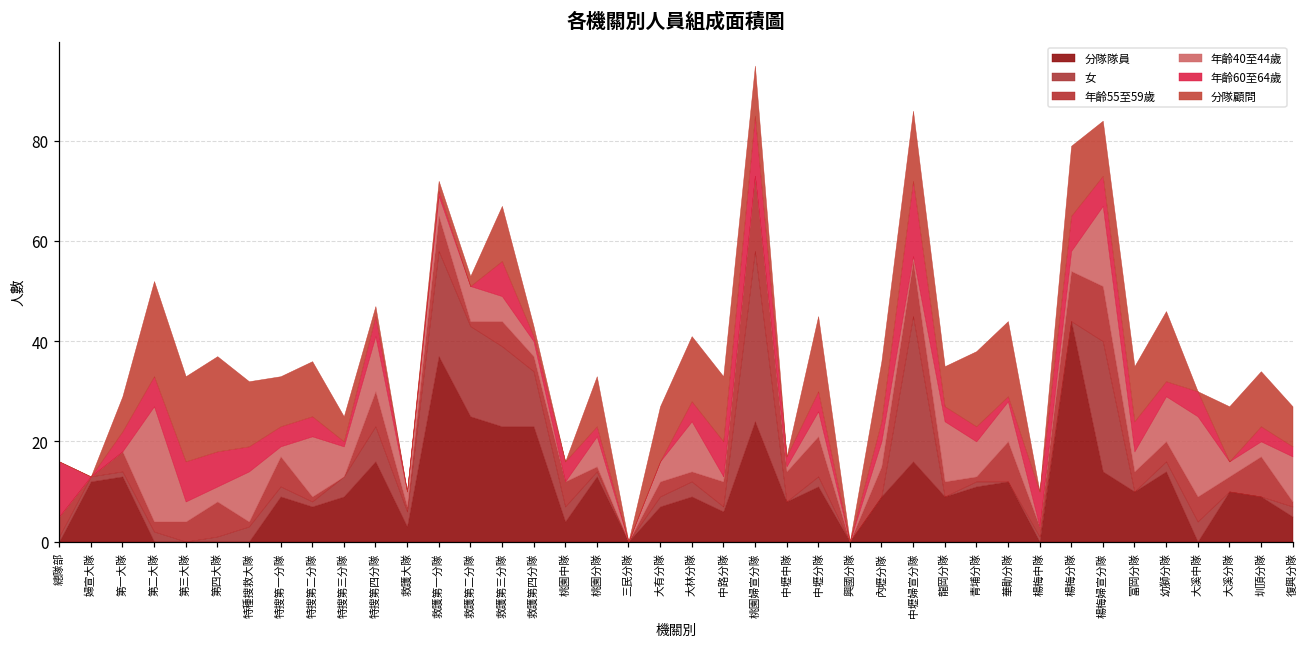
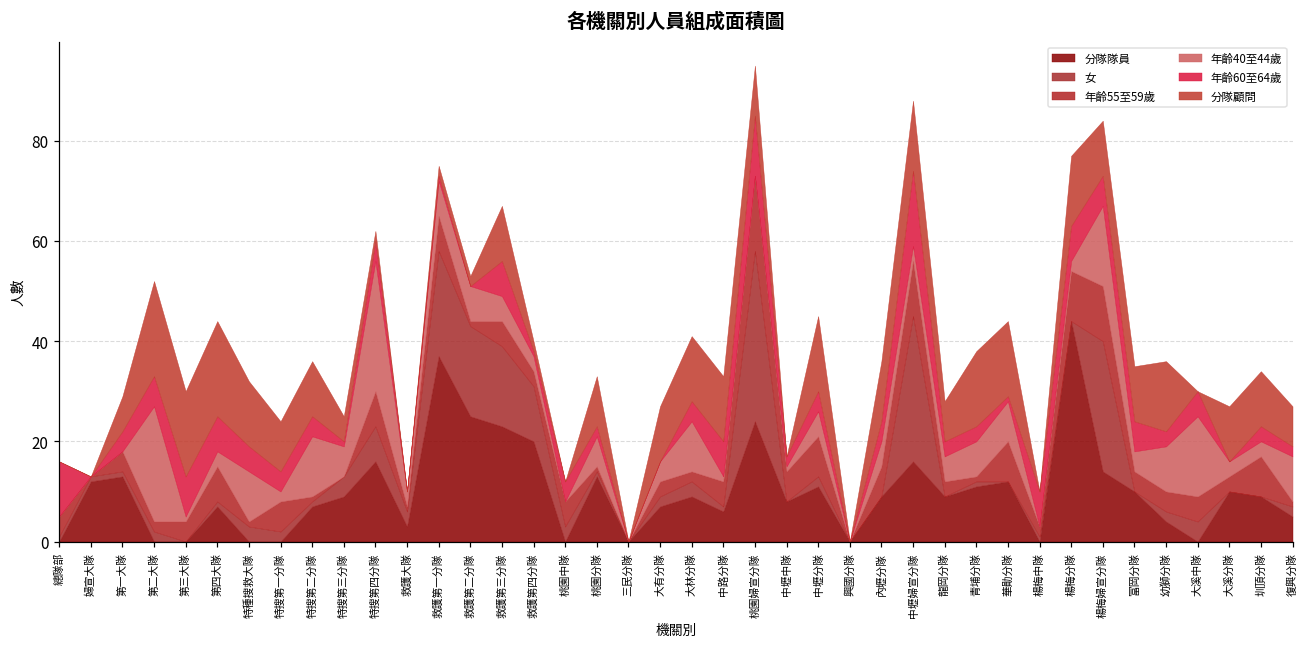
  {
    "分隊隊員": {
      "總隊部": 0,
      "婦宣大隊": 12,
      "第一大隊": 13,
      "第二大隊": 0,
-     "第四大隊": 0,
+     "第四大隊": 7,
      "特種搜救大隊": 0,
-     "特搜第一分隊": 9,
+     "特搜第一分隊": 0,
      "特搜第二分隊": 7,
      "特搜第三分隊": 9,
      "特搜第四分隊": 16,
      "救護大隊": 3,
      "救護第一分隊": 37,
      "救護第二分隊": 25,
      "救護第三分隊": 23,
-     "救護第四分隊": 23,
-     "桃園中隊": 4,
+     "救護第四分隊": 20,
+     "桃園中隊": 0,
      "桃園分隊": 13,
      "大有分隊": 7,
      "大林分隊": 9,
      "中路分隊": 6,
      "桃園婦宣分隊": 24,
      "中壢分隊": 11,
      "中壢婦宣分隊": 16,
      "青埔分隊": 11,
      "楊梅中隊": 0,
      "楊梅婦宣分隊": 14,
-     "幼獅分隊": 14,
+     "幼獅分隊": 4,
      "大溪中隊": 0,
      "復興分隊": 5
    },
    "年齡40至44歲": {
      "第二大隊": 23,
-     "第三大隊": 4,
+     "第三大隊": 1,
      "第四大隊": 3,
      "特種搜救大隊": 10,
      "特搜第一分隊": 2,
      "特搜第二分隊": 12,
      "特搜第三分隊": 6,
-     "特搜第四分隊": 11,
-     "救護第一分隊": 4,
+     "特搜第四分隊": 26,
+     "救護第一分隊": 7,
      "救護第三分隊": 5,
      "救護第四分隊": 3,
      "桃園分隊": 6,
      "大林分隊": 10,
      "中路分隊": 1,
      "中壢中隊": 1,
      "中壢分隊": 5,
      "內壢分隊": 5,
-     "中壢婦宣分隊": 1,
-     "龍岡分隊": 12,
+     "中壢婦宣分隊": 3,
+     "龍岡分隊": 5,
      "青埔分隊": 7,
      "華勛分隊": 8,
-     "楊梅分隊": 4,
+     "楊梅分隊": 2,
      "楊梅婦宣分隊": 16,
      "富岡分隊": 4,
      "幼獅分隊": 9,
      "大溪中隊": 16,
      "圳頂分隊": 3,
      "復興分隊": 9
    }
  }
